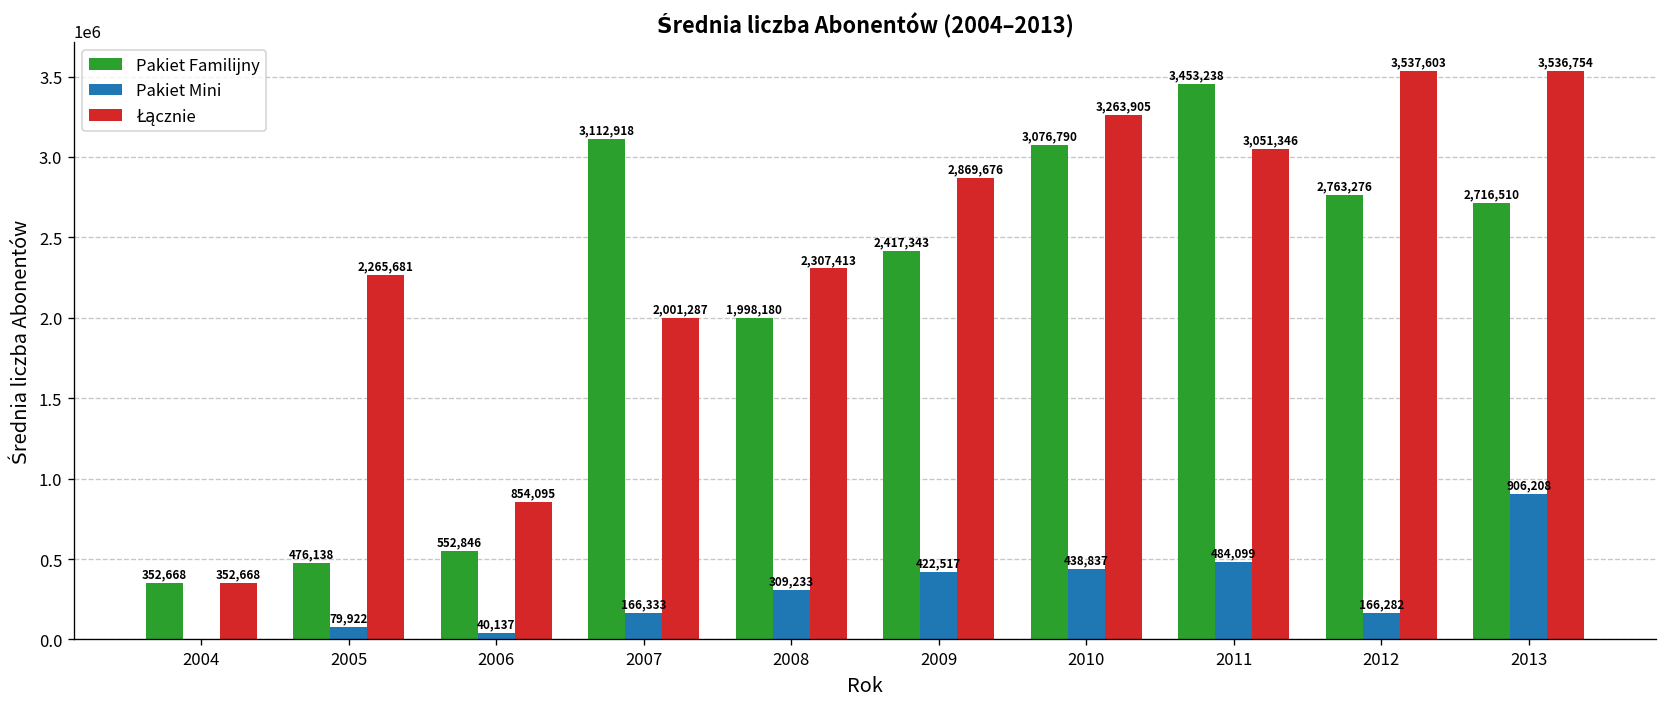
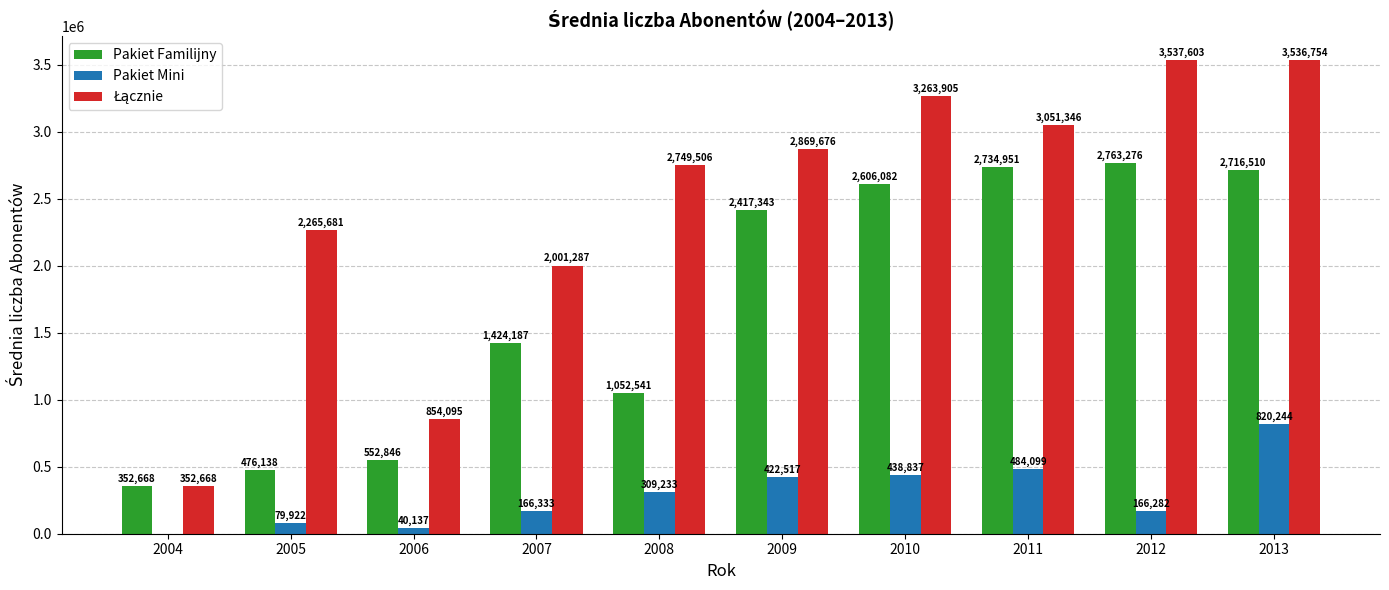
  {
    "Pakiet Familijny": {
      "2004": "352,668",
      "2005": "476,138",
      "2006": "552,846",
-     "2007": "3,112,918",
-     "2008": "1,998,180",
+     "2007": "1,424,187",
+     "2008": "1,052,541",
      "2009": "2,417,343",
-     "2010": "3,076,790",
-     "2011": "3,453,238",
+     "2010": "2,606,082",
+     "2011": "2,734,951",
      "2012": "2,763,276",
      "2013": "2,716,510"
    },
    "Pakiet Mini": {
      "2005": "79,922",
      "2006": "40,137",
      "2007": "166,333",
      "2008": "309,233",
      "2009": "422,517",
      "2010": "438,837",
      "2011": "484,099",
      "2012": "166,282",
-     "2013": "906,208"
+     "2013": "820,244"
    },
    "Łącznie": {
      "2004": "352,668",
      "2005": "2,265,681",
      "2006": "854,095",
      "2007": "2,001,287",
-     "2008": "2,307,413",
+     "2008": "2,749,506",
      "2009": "2,869,676",
      "2010": "3,263,905",
      "2011": "3,051,346",
      "2012": "3,537,603",
      "2013": "3,536,754"
    }
  }
